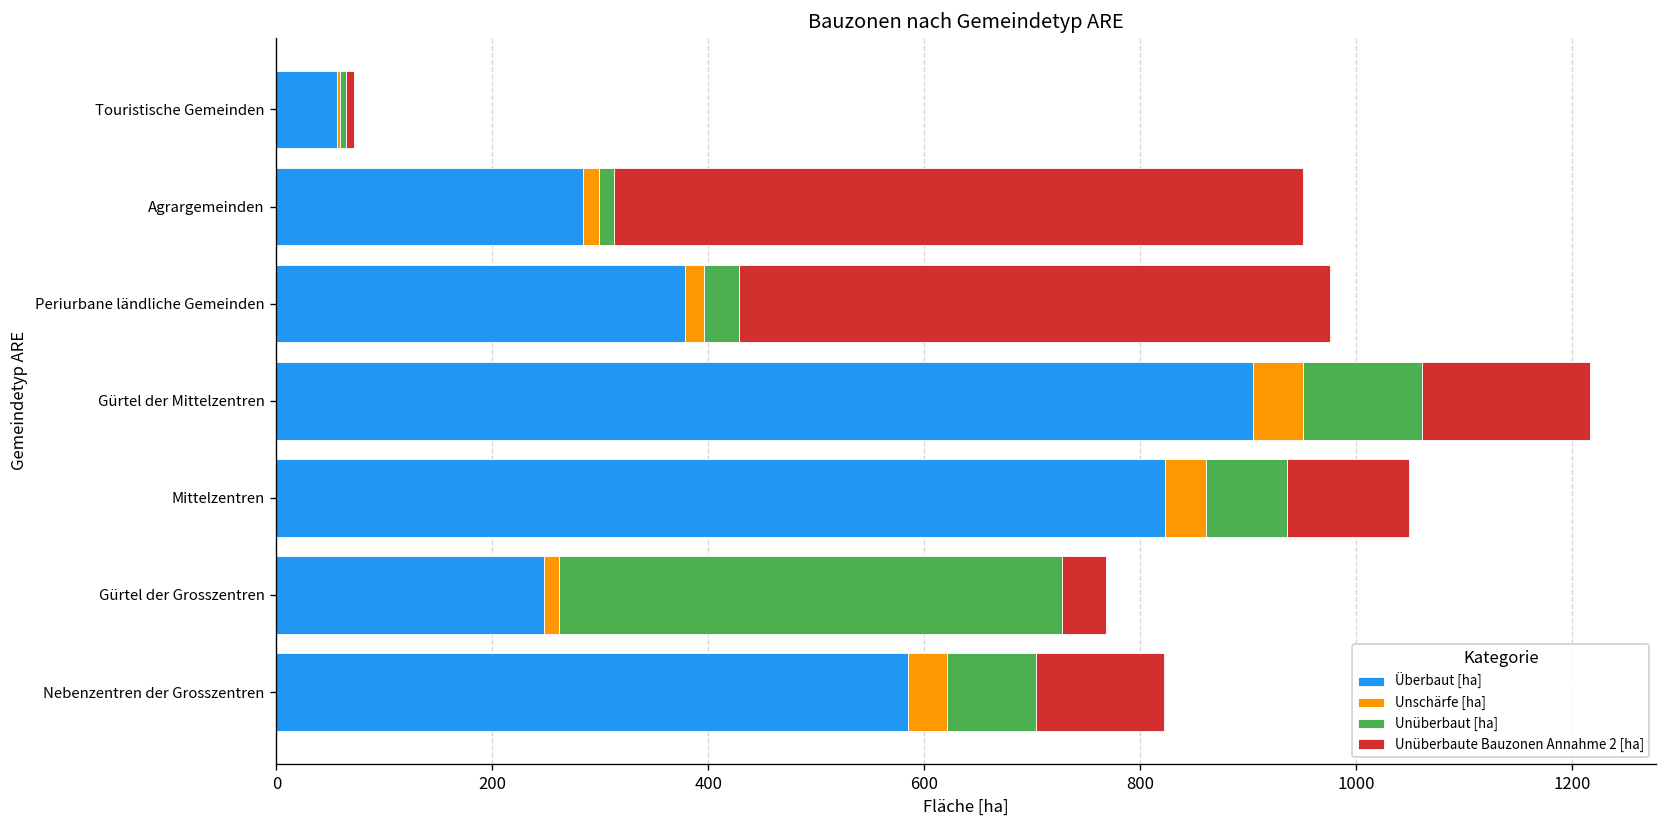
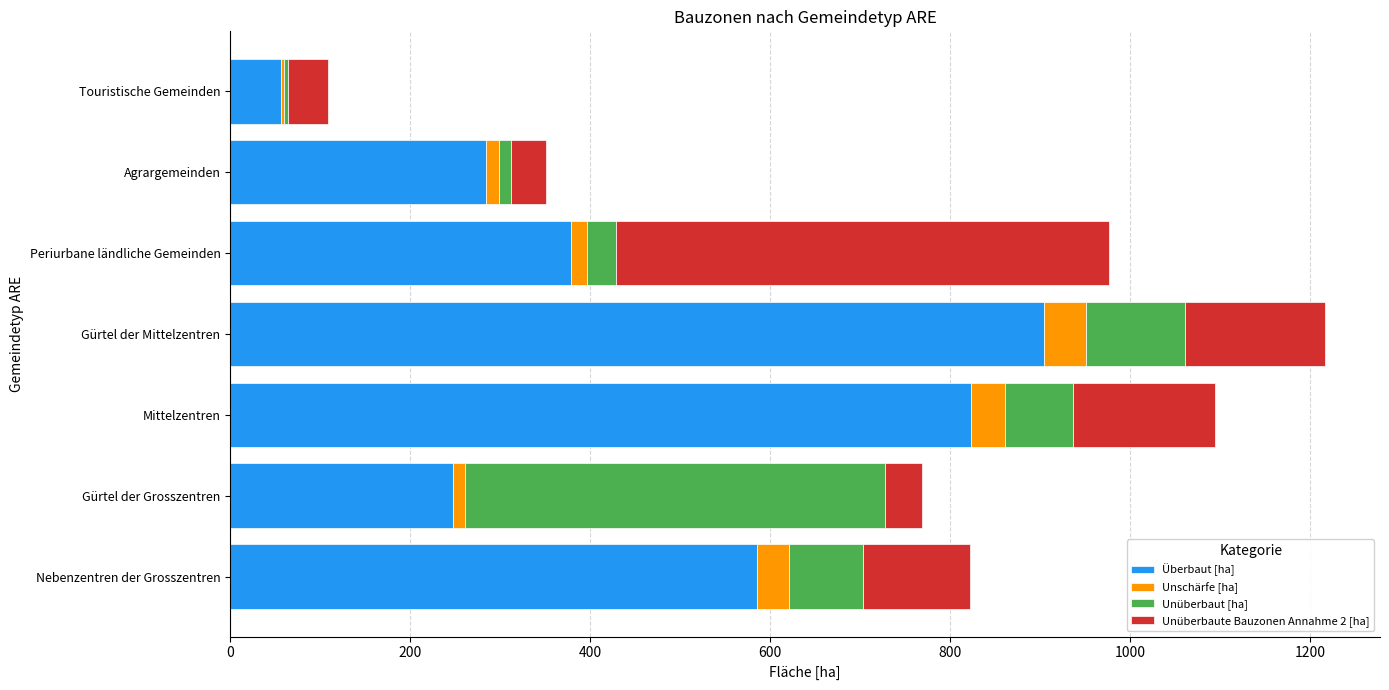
  {
    "Überbaut [ha]": {
      "Touristische Gemeinden": 60,
      "Agrargemeinden": 280,
      "Periurbane ländliche Gemeinden": 380,
      "Gürtel der Mittelzentren": 900,
      "Mittelzentren": 820,
      "Gürtel der Grosszentren": 250,
      "Nebenzentren der Grosszentren": 580
    },
    "Unschärfe [ha]": {
      "Touristische Gemeinden": 0,
      "Agrargemeinden": 10,
      "Periurbane ländliche Gemeinden": 20,
      "Gürtel der Mittelzentren": 50,
      "Mittelzentren": 40,
      "Gürtel der Grosszentren": 10,
      "Nebenzentren der Grosszentren": 40
    },
    "Unüberbaut [ha]": {
      "Touristische Gemeinden": 0,
      "Agrargemeinden": 10,
      "Periurbane ländliche Gemeinden": 30,
      "Gürtel der Mittelzentren": 110,
      "Mittelzentren": 70,
      "Gürtel der Grosszentren": 470,
      "Nebenzentren der Grosszentren": 80
    },
    "Unüberbaute Bauzonen Annahme 2 [ha]": {
-     "Touristische Gemeinden": 10,
-     "Agrargemeinden": 640,
+     "Touristische Gemeinden": 40,
+     "Agrargemeinden": 40,
      "Periurbane ländliche Gemeinden": 550,
      "Gürtel der Mittelzentren": 160,
-     "Mittelzentren": 110,
+     "Mittelzentren": 160,
      "Gürtel der Grosszentren": 40,
      "Nebenzentren der Grosszentren": 120
    }
  }
